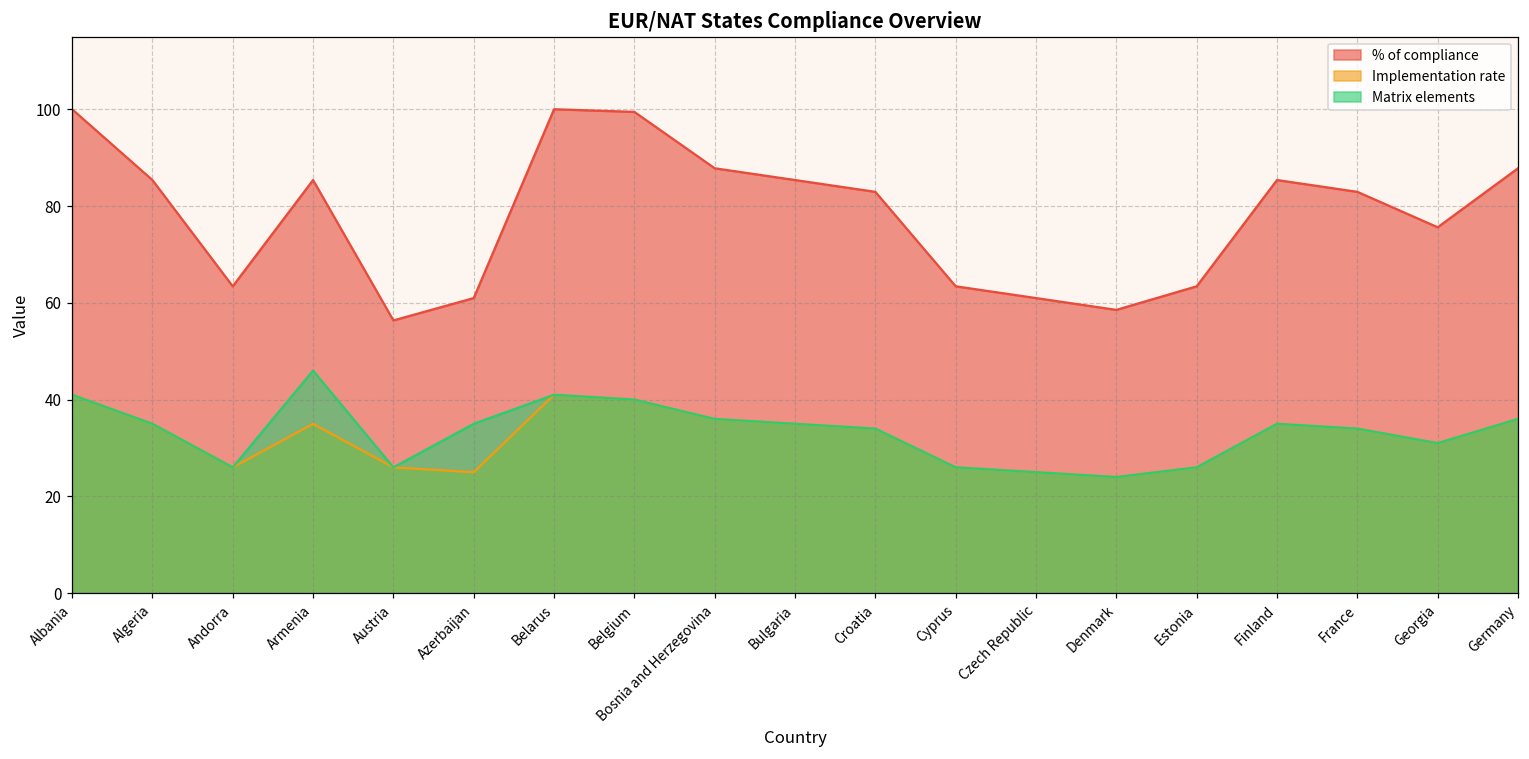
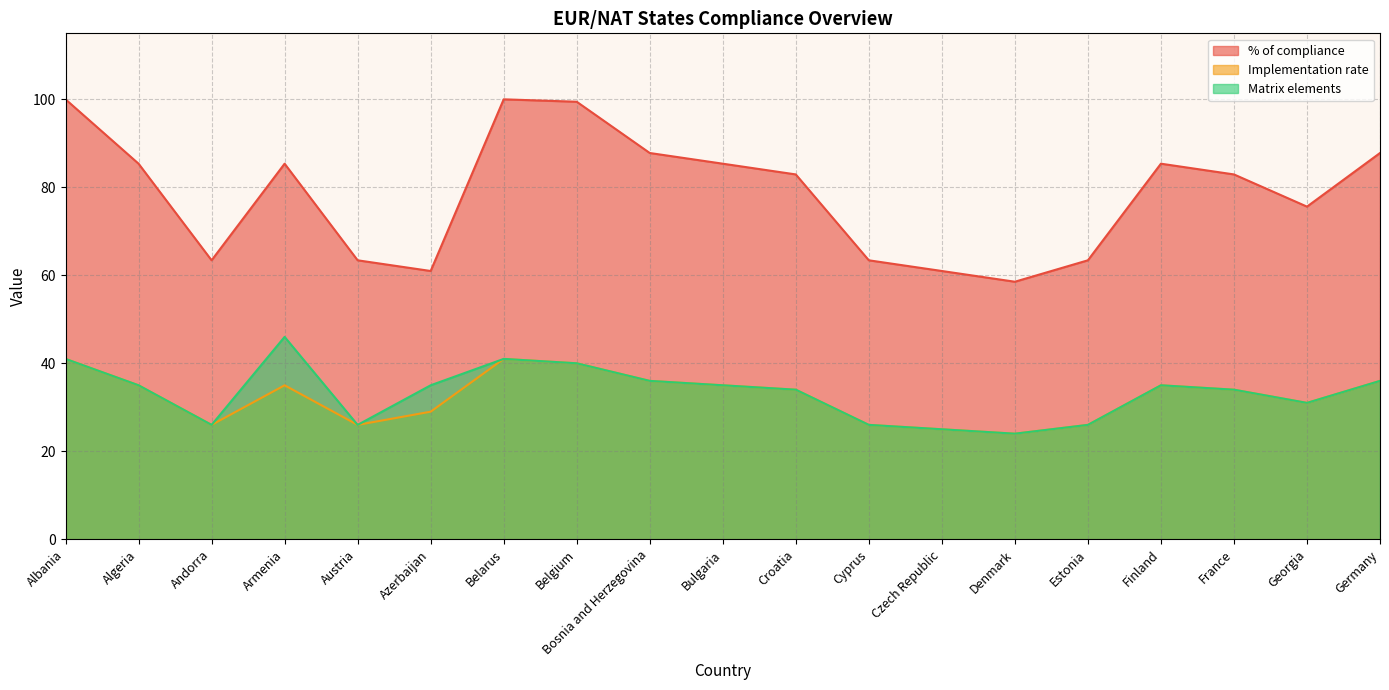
  {
    "% of compliance": {
      "Albania": 100,
      "Algeria": 85,
      "Andorra": 63,
      "Armenia": 85,
-     "Austria": 56,
+     "Austria": 63,
      "Azerbaijan": 61,
      "Belarus": 100,
      "Belgium": 99,
      "Bosnia and Herzegovina": 88,
      "Bulgaria": 85,
      "Croatia": 83,
      "Cyprus": 63,
      "Czech Republic": 61,
      "Denmark": 59,
      "Estonia": 63,
      "Finland": 85,
      "France": 83,
      "Georgia": 76,
      "Germany": 88
    },
    "Implementation rate": {
      "Armenia": 35,
-     "Azerbaijan": 25
+     "Azerbaijan": 29
    },
    "Matrix elements": {
      "Armenia": 46,
      "Azerbaijan": 35
    }
  }
